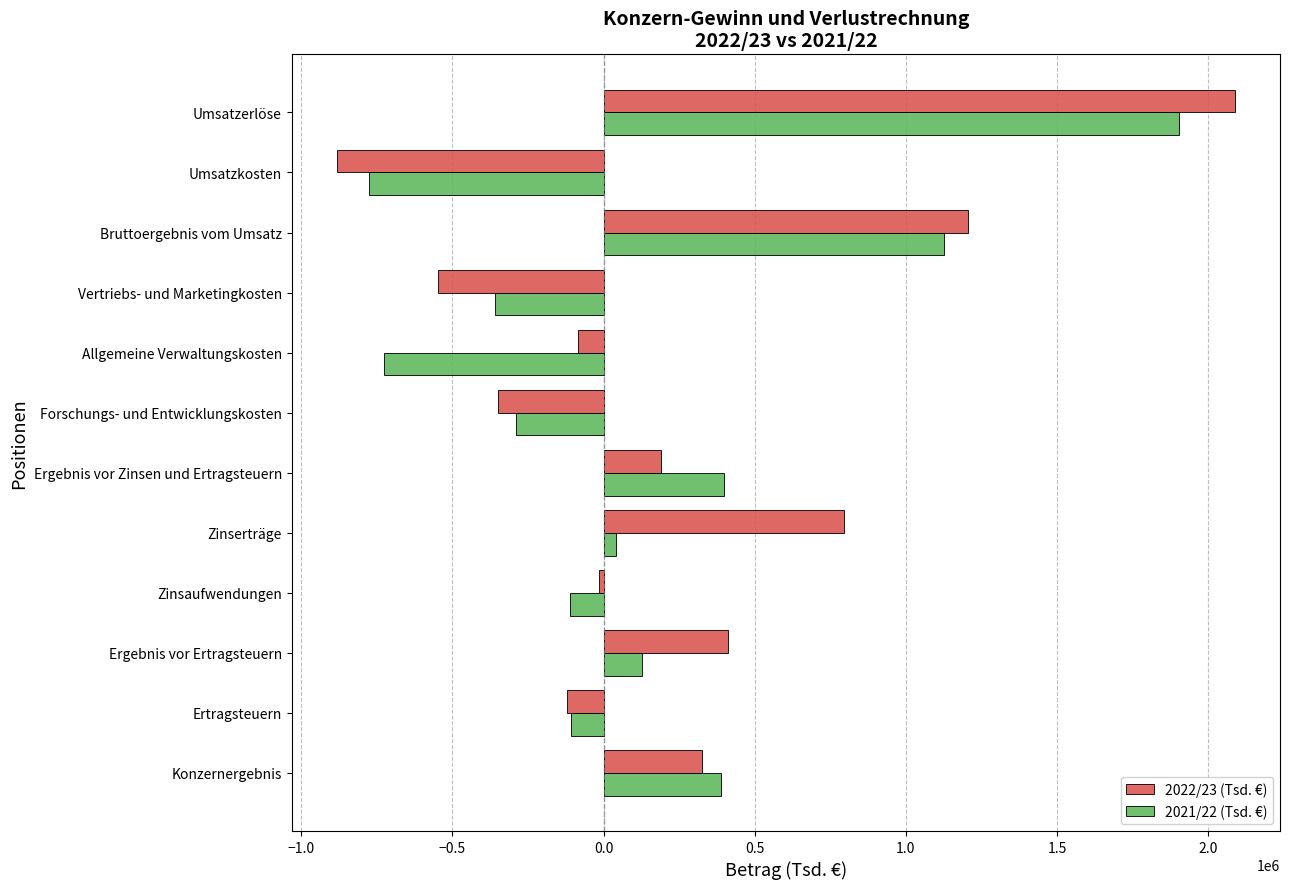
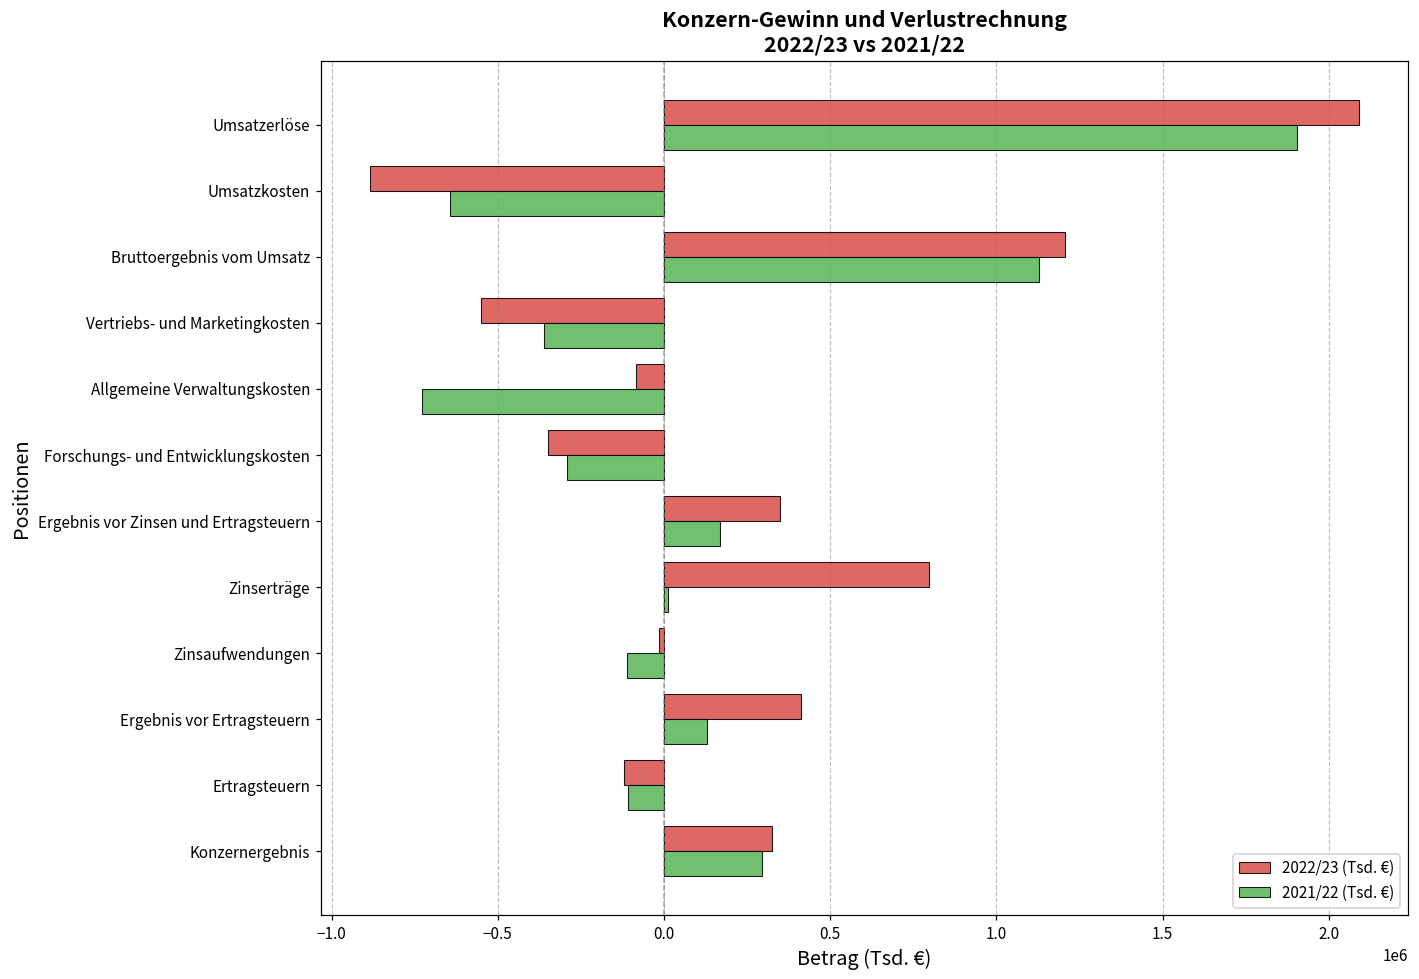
  {
    "2022/23 (Tsd. €)": {
      "Umsatzerlöse": 2090000,
      "Umsatzkosten": -880000,
      "Bruttoergebnis vom Umsatz": 1210000,
      "Vertriebs- und Marketingkosten": -550000,
      "Allgemeine Verwaltungskosten": -80000,
      "Forschungs- und Entwicklungskosten": -350000,
-     "Ergebnis vor Zinsen und Ertragsteuern": 190000,
+     "Ergebnis vor Zinsen und Ertragsteuern": 350000,
      "Zinserträge": 800000,
      "Zinsaufwendungen": -20000,
      "Ergebnis vor Ertragsteuern": 410000,
      "Ertragsteuern": -120000,
      "Konzernergebnis": 330000
    },
    "2021/22 (Tsd. €)": {
      "Umsatzerlöse": 1900000,
-     "Umsatzkosten": -780000,
+     "Umsatzkosten": -640000,
      "Bruttoergebnis vom Umsatz": 1130000,
      "Vertriebs- und Marketingkosten": -360000,
      "Allgemeine Verwaltungskosten": -730000,
      "Forschungs- und Entwicklungskosten": -290000,
-     "Ergebnis vor Zinsen und Ertragsteuern": 400000,
-     "Zinserträge": 40000,
+     "Ergebnis vor Zinsen und Ertragsteuern": 170000,
+     "Zinserträge": 10000,
      "Zinsaufwendungen": -110000,
      "Ergebnis vor Ertragsteuern": 130000,
      "Ertragsteuern": -110000,
-     "Konzernergebnis": 390000
+     "Konzernergebnis": 300000
    }
  }
